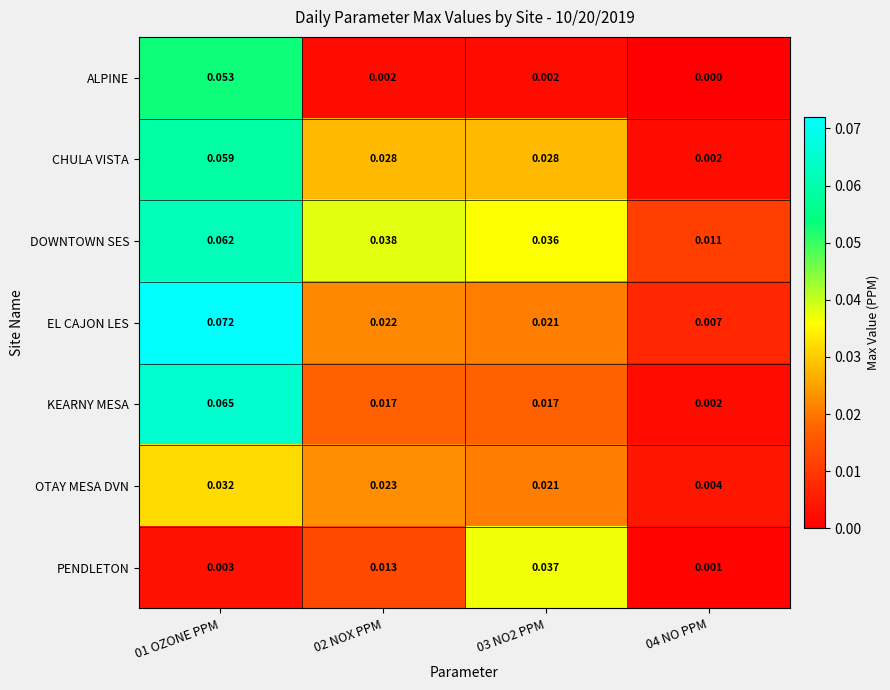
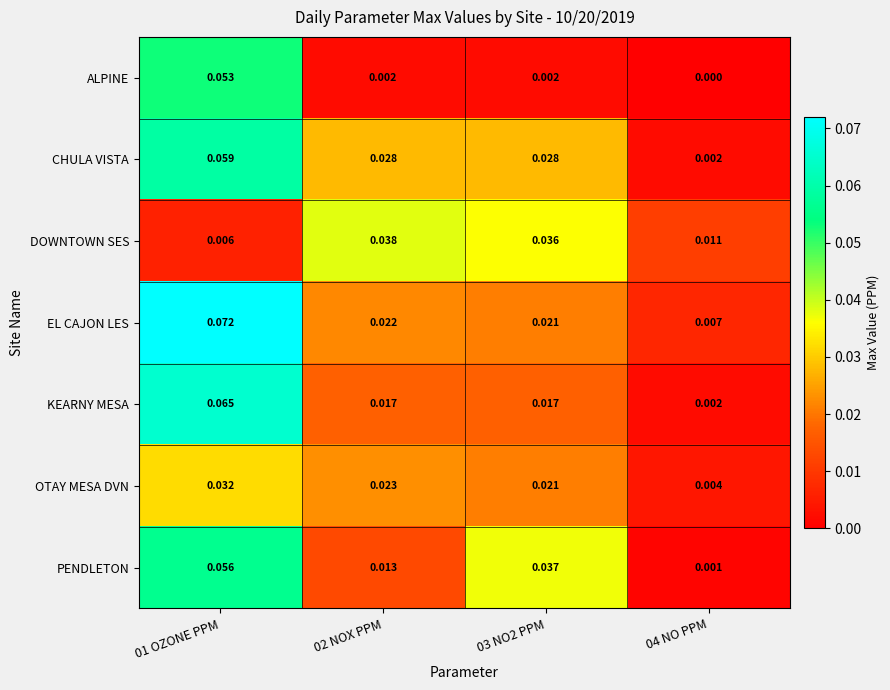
  {
    "ALPINE": {
      "01 OZONE PPM": 0.053,
      "02 NOX PPM": 0.002,
      "03 NO2 PPM": 0.002,
      "04 NO PPM": 0.000
    },
    "CHULA VISTA": {
      "01 OZONE PPM": 0.059,
      "02 NOX PPM": 0.028,
      "03 NO2 PPM": 0.028,
      "04 NO PPM": 0.002
    },
    "DOWNTOWN SES": {
-     "01 OZONE PPM": 0.062,
+     "01 OZONE PPM": 0.006,
      "02 NOX PPM": 0.038,
      "03 NO2 PPM": 0.036,
      "04 NO PPM": 0.011
    },
    "EL CAJON LES": {
      "01 OZONE PPM": 0.072,
      "02 NOX PPM": 0.022,
      "03 NO2 PPM": 0.021,
      "04 NO PPM": 0.007
    },
    "KEARNY MESA": {
      "01 OZONE PPM": 0.065,
      "02 NOX PPM": 0.017,
      "03 NO2 PPM": 0.017,
      "04 NO PPM": 0.002
    },
    "OTAY MESA DVN": {
      "01 OZONE PPM": 0.032,
      "02 NOX PPM": 0.023,
      "03 NO2 PPM": 0.021,
      "04 NO PPM": 0.004
    },
    "PENDLETON": {
-     "01 OZONE PPM": 0.003,
+     "01 OZONE PPM": 0.056,
      "02 NOX PPM": 0.013,
      "03 NO2 PPM": 0.037,
      "04 NO PPM": 0.001
    }
  }
